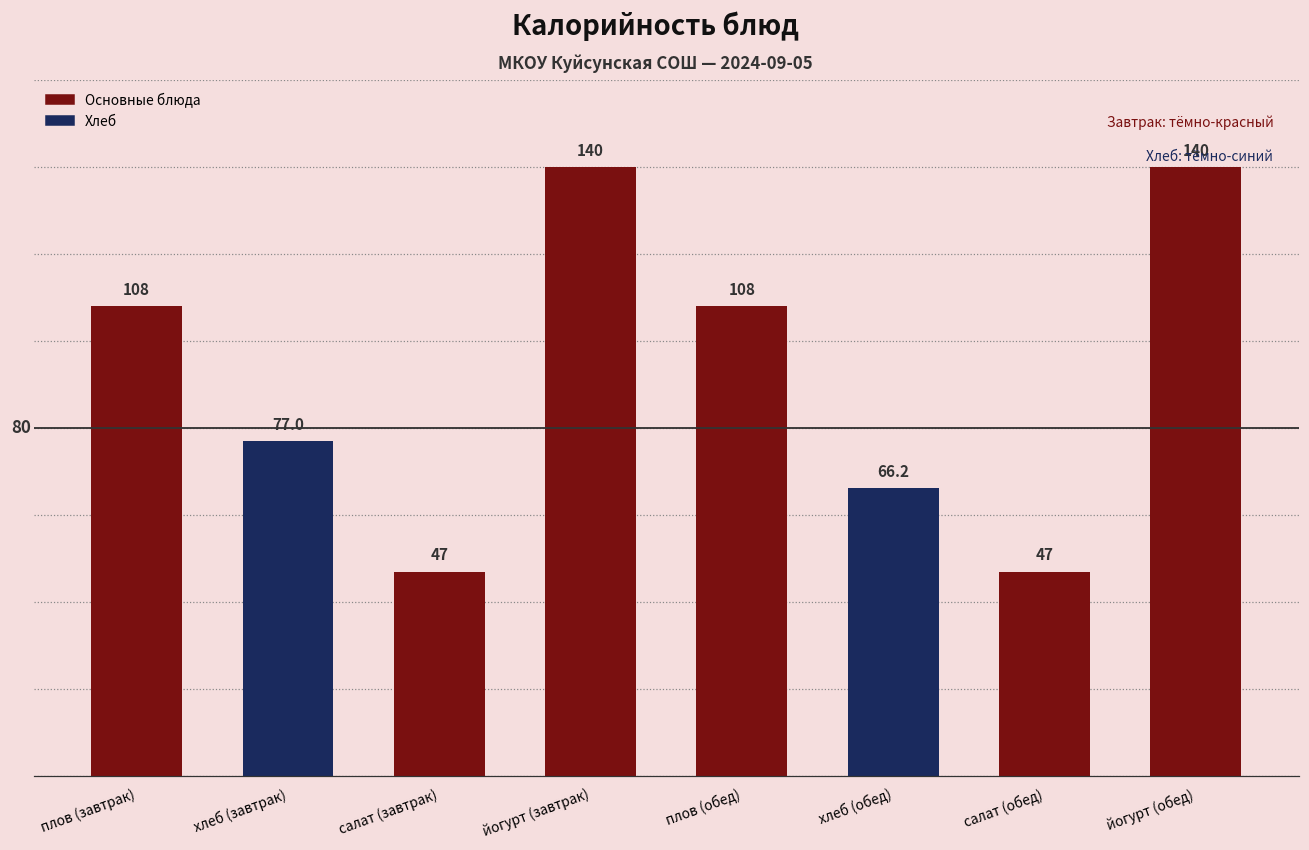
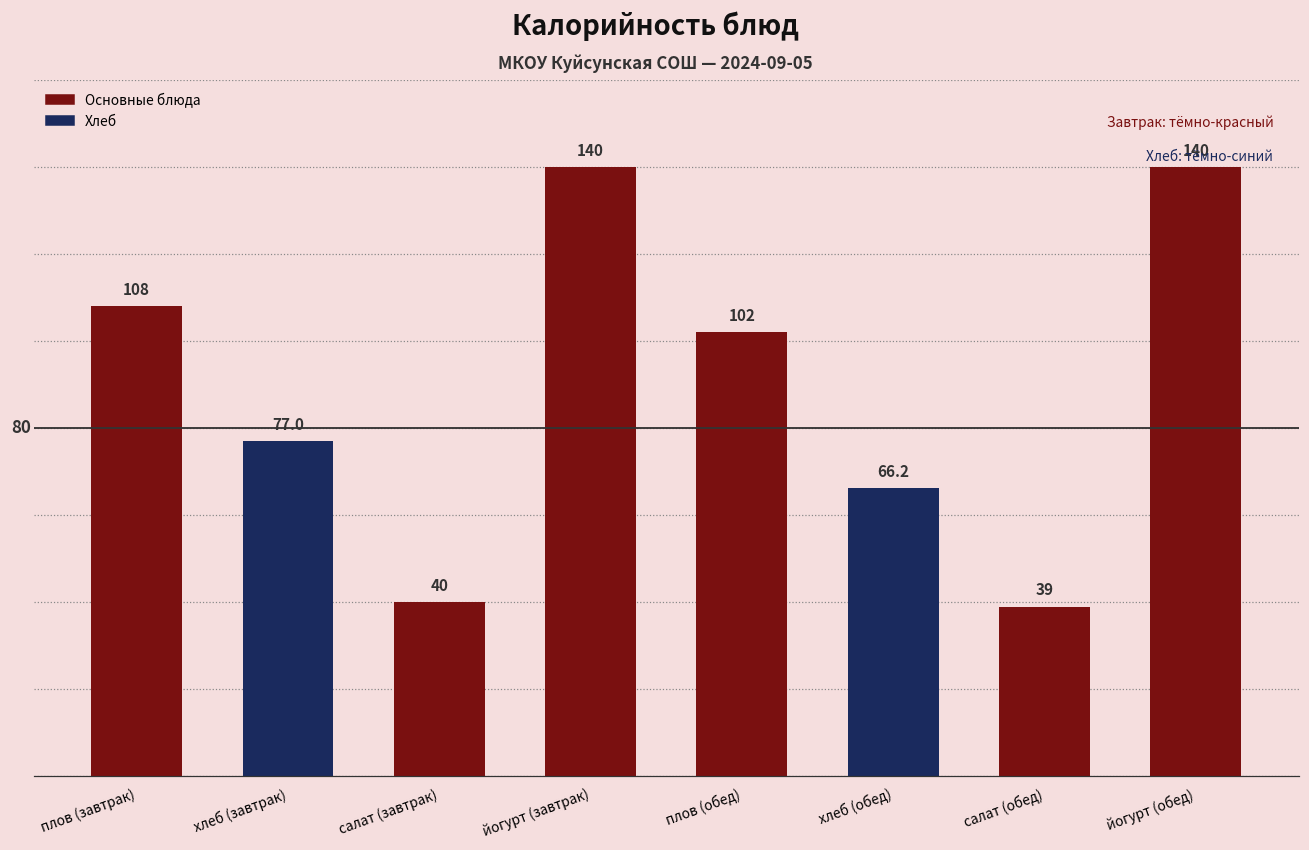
  {
    "плов (завтрак)": 108,
    "хлеб (завтрак)": 77.0,
-   "салат (завтрак)": 47,
+   "салат (завтрак)": 40,
    "йогурт (завтрак)": 140,
-   "плов (обед)": 108,
+   "плов (обед)": 102,
    "хлеб (обед)": 66.2,
-   "салат (обед)": 47
+   "салат (обед)": 39
  }
